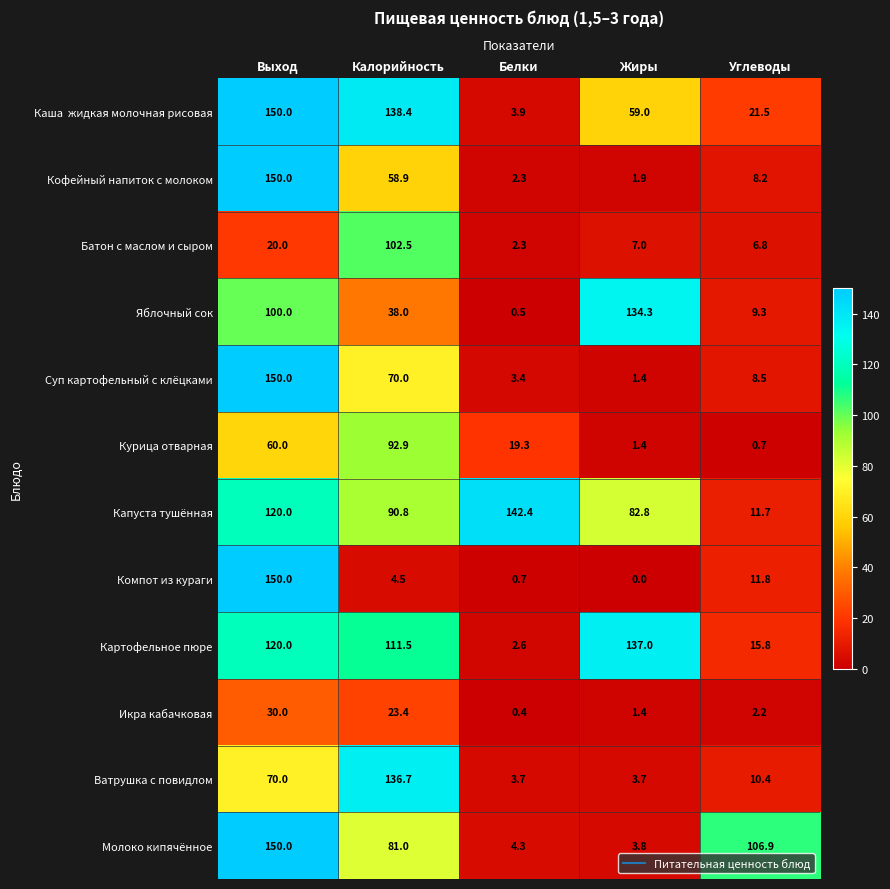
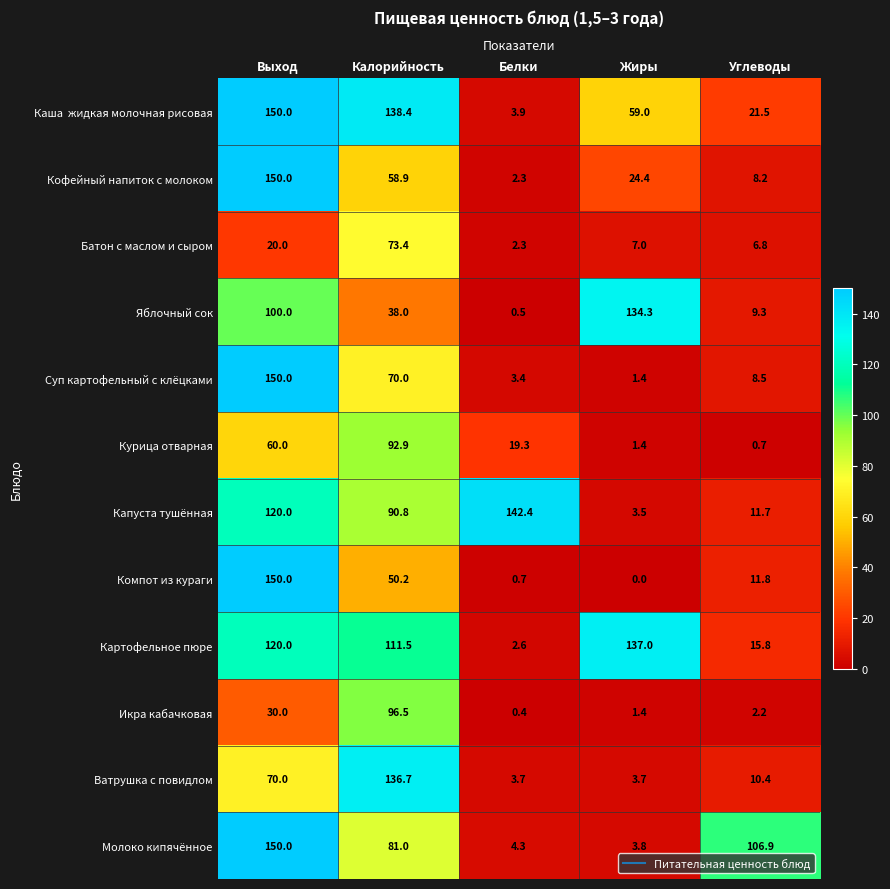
  {
    "Каша жидкая молочная рисовая": {
      "Выход": 150.0,
      "Калорийность": 138.4,
      "Белки": 3.9,
      "Жиры": 59.0,
      "Углеводы": 21.5
    },
    "Кофейный напиток с молоком": {
      "Выход": 150.0,
      "Калорийность": 58.9,
      "Белки": 2.3,
-     "Жиры": 1.9,
+     "Жиры": 24.4,
      "Углеводы": 8.2
    },
    "Батон с маслом и сыром": {
      "Выход": 20.0,
-     "Калорийность": 102.5,
+     "Калорийность": 73.4,
      "Белки": 2.3,
      "Жиры": 7.0,
      "Углеводы": 6.8
    },
    "Яблочный сок": {
      "Выход": 100.0,
      "Калорийность": 38.0,
      "Белки": 0.5,
      "Жиры": 134.3,
      "Углеводы": 9.3
    },
    "Суп картофельный с клёцками": {
      "Выход": 150.0,
      "Калорийность": 70.0,
      "Белки": 3.4,
      "Жиры": 1.4,
      "Углеводы": 8.5
    },
    "Курица отварная": {
      "Выход": 60.0,
      "Калорийность": 92.9,
      "Белки": 19.3,
      "Жиры": 1.4,
      "Углеводы": 0.7
    },
    "Капуста тушённая": {
      "Выход": 120.0,
      "Калорийность": 90.8,
      "Белки": 142.4,
-     "Жиры": 82.8,
+     "Жиры": 3.5,
      "Углеводы": 11.7
    },
    "Компот из кураги": {
      "Выход": 150.0,
-     "Калорийность": 4.5,
+     "Калорийность": 50.2,
      "Белки": 0.7,
      "Жиры": 0.0,
      "Углеводы": 11.8
    },
    "Картофельное пюре": {
      "Выход": 120.0,
      "Калорийность": 111.5,
      "Белки": 2.6,
      "Жиры": 137.0,
      "Углеводы": 15.8
    },
    "Икра кабачковая": {
      "Выход": 30.0,
-     "Калорийность": 23.4,
+     "Калорийность": 96.5,
      "Белки": 0.4,
      "Жиры": 1.4,
      "Углеводы": 2.2
    },
    "Ватрушка с повидлом": {
      "Выход": 70.0,
      "Калорийность": 136.7,
      "Белки": 3.7,
      "Жиры": 3.7,
      "Углеводы": 10.4
    },
    "Молоко кипячённое": {
      "Выход": 150.0,
      "Калорийность": 81.0,
      "Белки": 4.3,
      "Жиры": 3.8,
      "Углеводы": 106.9
    }
  }
